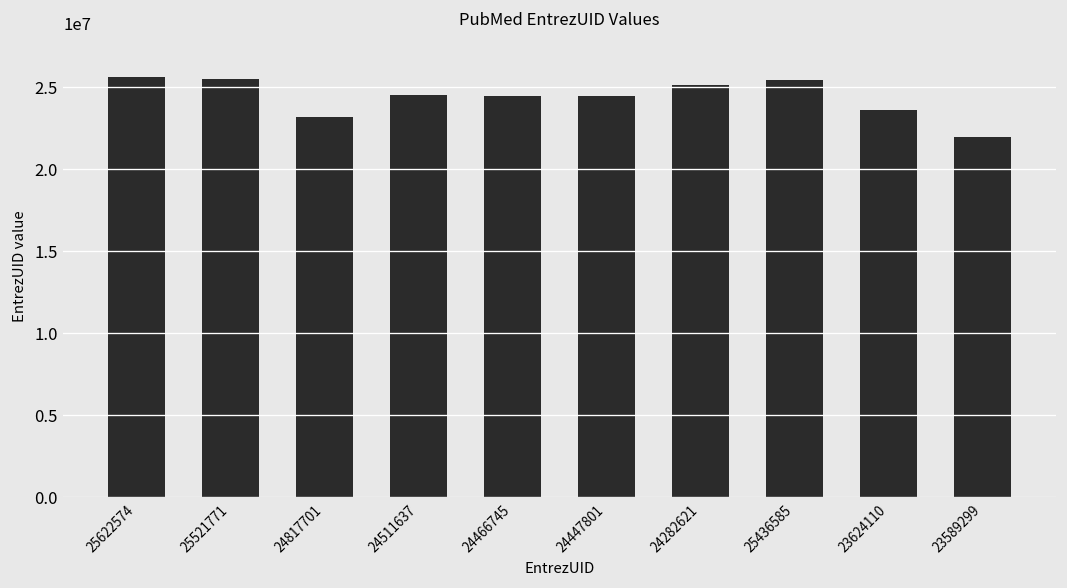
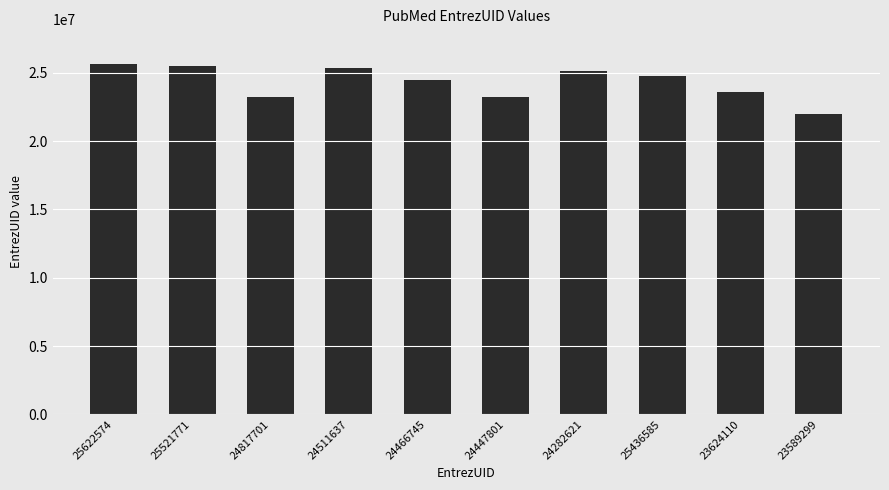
  {
    "25622574": 25600000,
    "25521771": 25500000,
    "24817701": 23200000,
-   "24511637": 24500000,
+   "24511637": 25300000,
    "24466745": 24500000,
-   "24447801": 24400000,
+   "24447801": 23200000,
    "24282621": 25100000,
-   "25436585": 25400000,
+   "25436585": 24800000,
    "23624110": 23600000,
    "23589299": 22000000
  }
